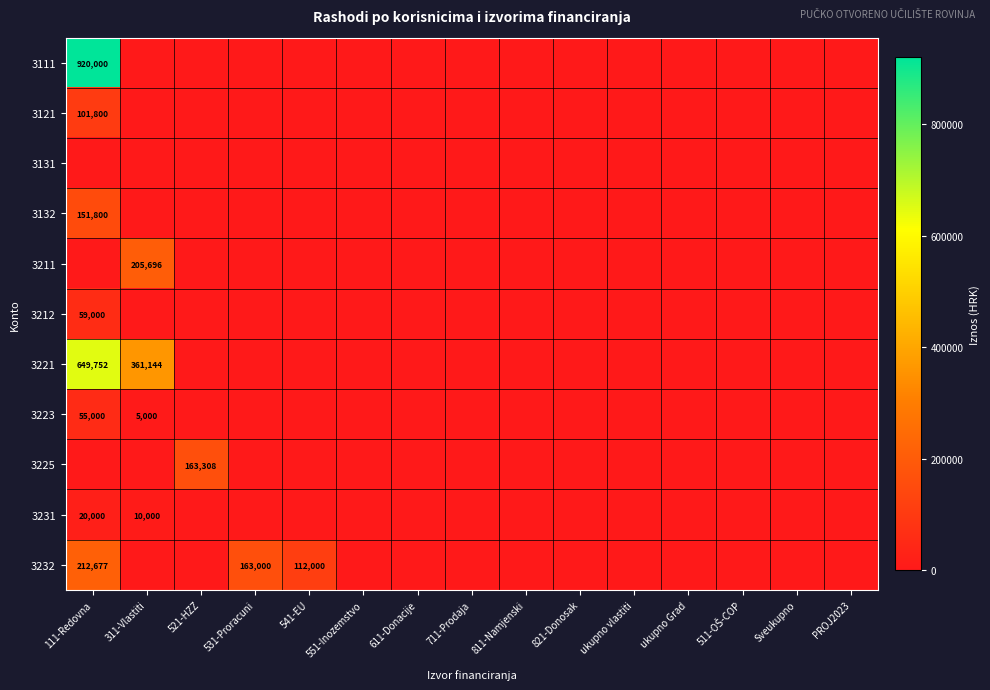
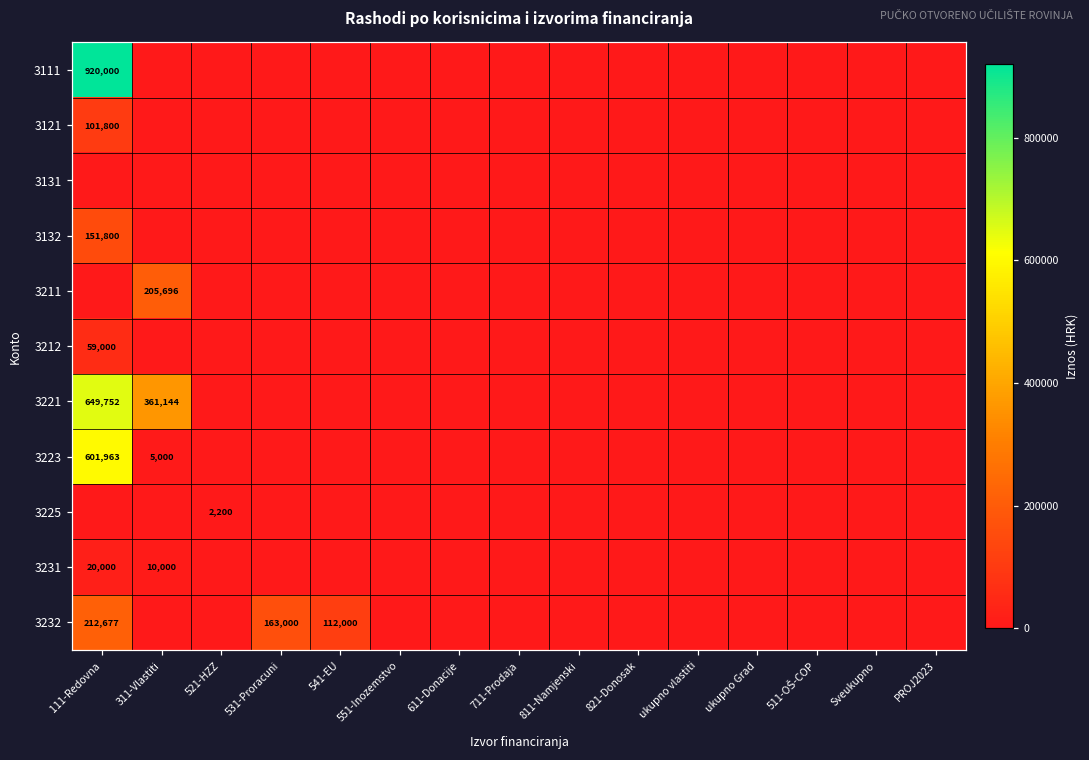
  {
    "3111": {
      "111-Redovna": "920,000"
    },
    "3121": {
      "111-Redovna": "101,800"
    },
    "3132": {
      "111-Redovna": "151,800"
    },
    "3211": {
      "311-Vlastiti": "205,696"
    },
    "3212": {
      "111-Redovna": "59,000"
    },
    "3221": {
      "111-Redovna": "649,752",
      "311-Vlastiti": "361,144"
    },
    "3223": {
-     "111-Redovna": "55,000",
+     "111-Redovna": "601,963",
      "311-Vlastiti": "5,000"
    },
    "3225": {
-     "521-HZZ": "163,308"
+     "521-HZZ": "2,200"
    },
    "3231": {
      "111-Redovna": "20,000",
      "311-Vlastiti": "10,000"
    },
    "3232": {
      "111-Redovna": "212,677",
      "531-Proracuni": "163,000",
      "541-EU": "112,000"
    }
  }
